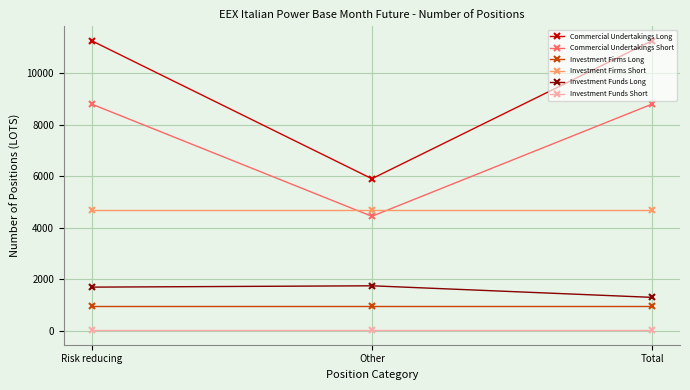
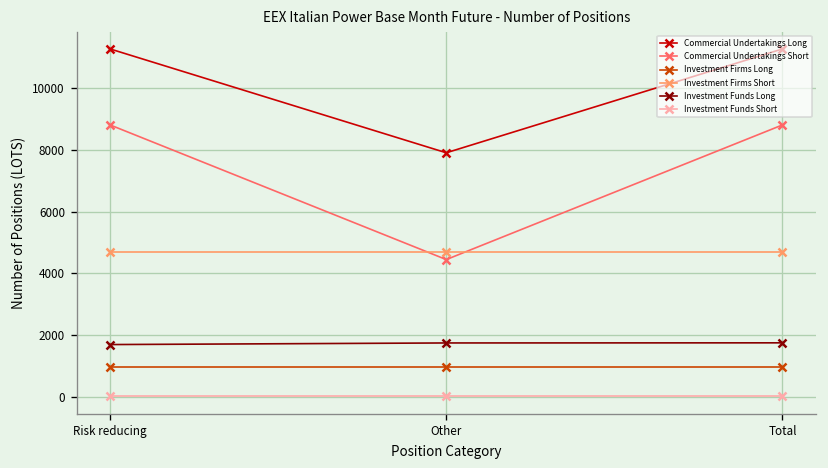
  {
    "Commercial Undertakings Long": {
      "Risk reducing": 11300,
-     "Other": 5900
+     "Other": 7900
    },
    "Investment Firms Long": {
      "Risk reducing": 1000,
      "Other": 1000,
      "Total": 1000
    },
    "Investment Funds Long": {
      "Risk reducing": 1700,
      "Other": 1700,
-     "Total": 1300
+     "Total": 1800
    },
    "Investment Funds Short": {
      "Risk reducing": 0,
      "Other": 0,
      "Total": 0
    }
  }
